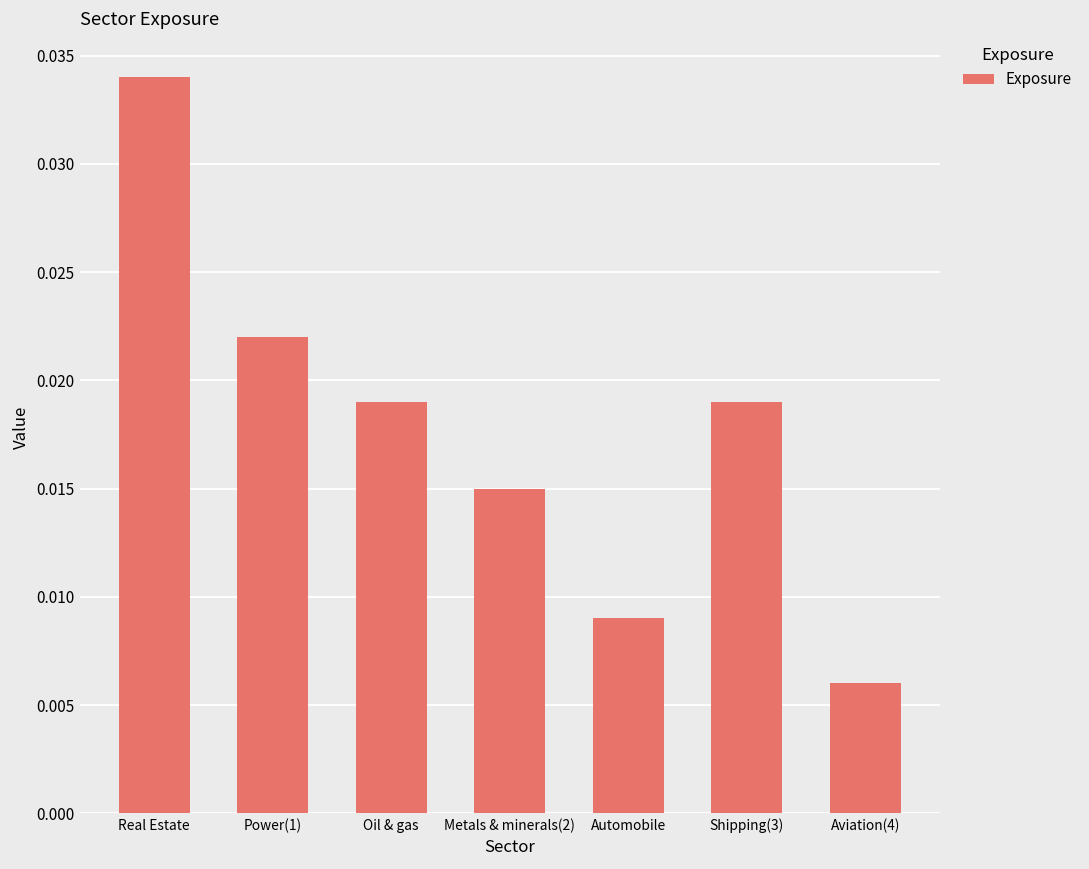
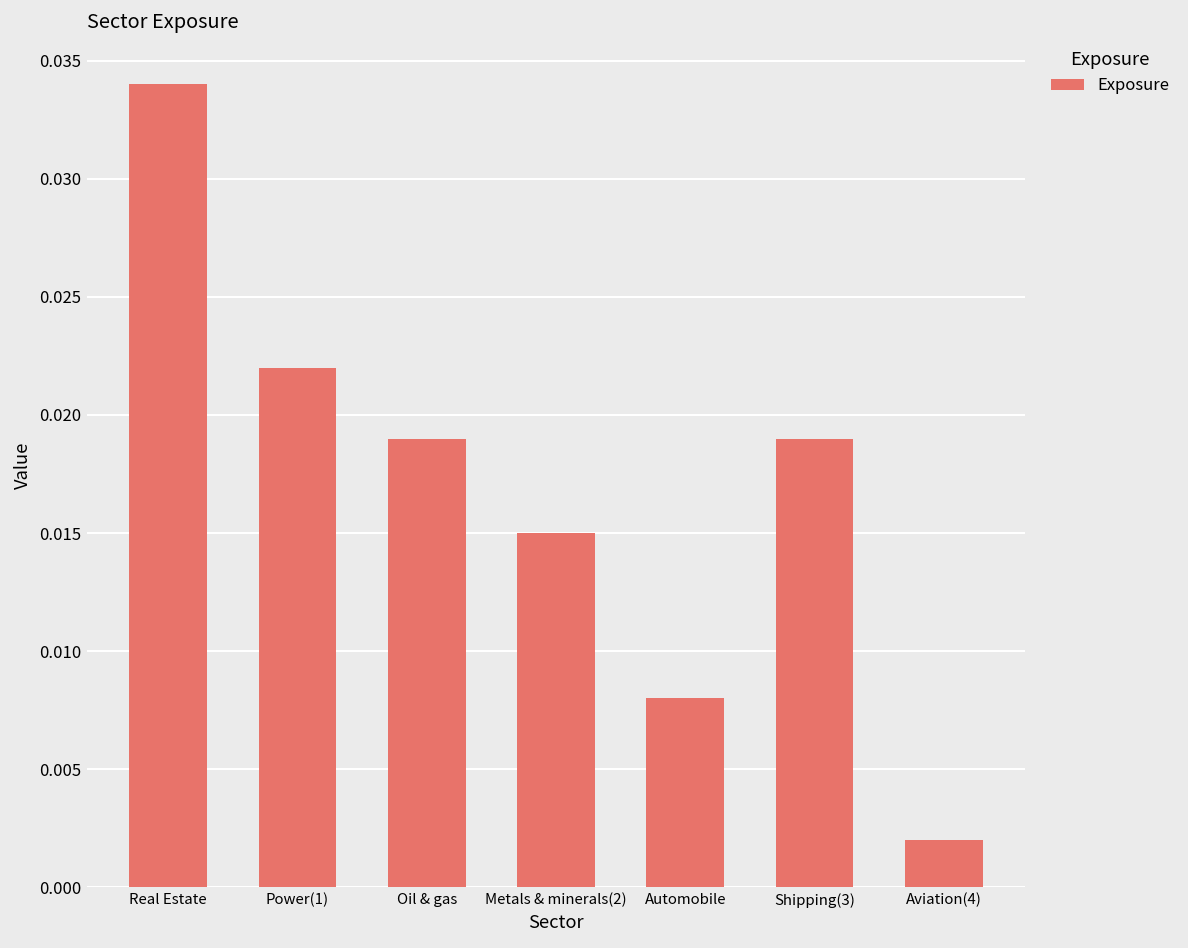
  {
    "Real Estate": 0.034,
    "Power(1)": 0.022,
    "Oil & gas": 0.019,
    "Metals & minerals(2)": 0.015,
-   "Automobile": 0.009,
+   "Automobile": 0.008,
    "Shipping(3)": 0.019,
-   "Aviation(4)": 0.006
+   "Aviation(4)": 0.002
  }
